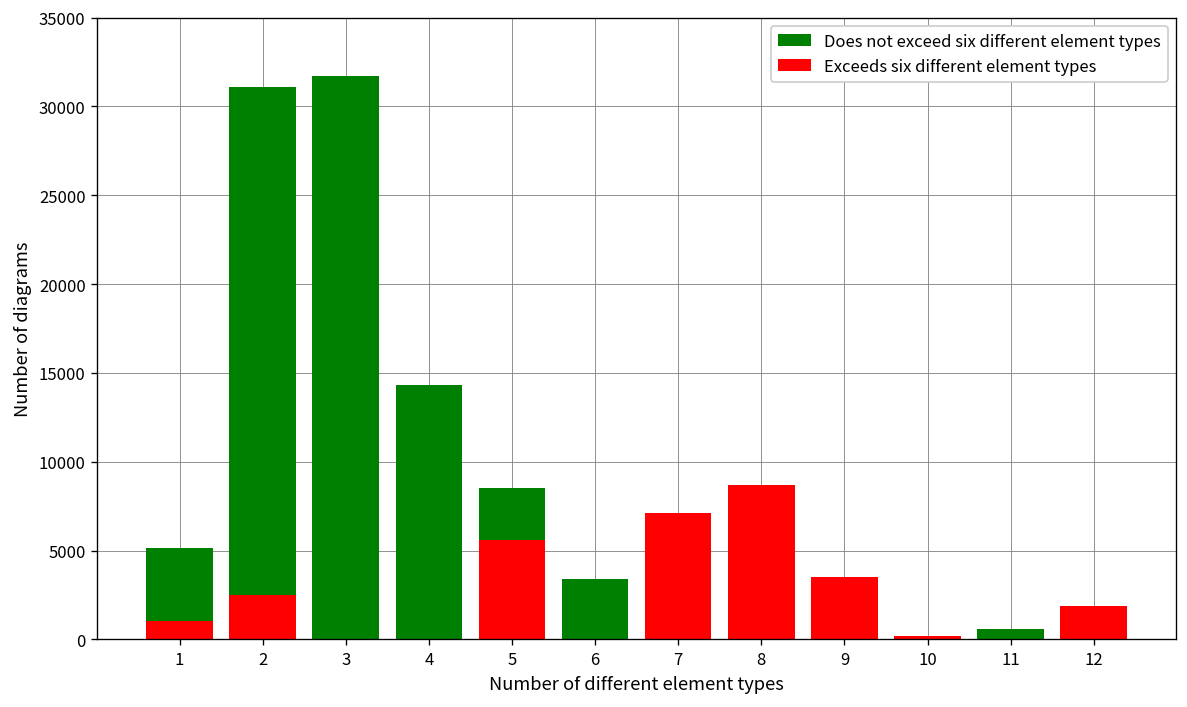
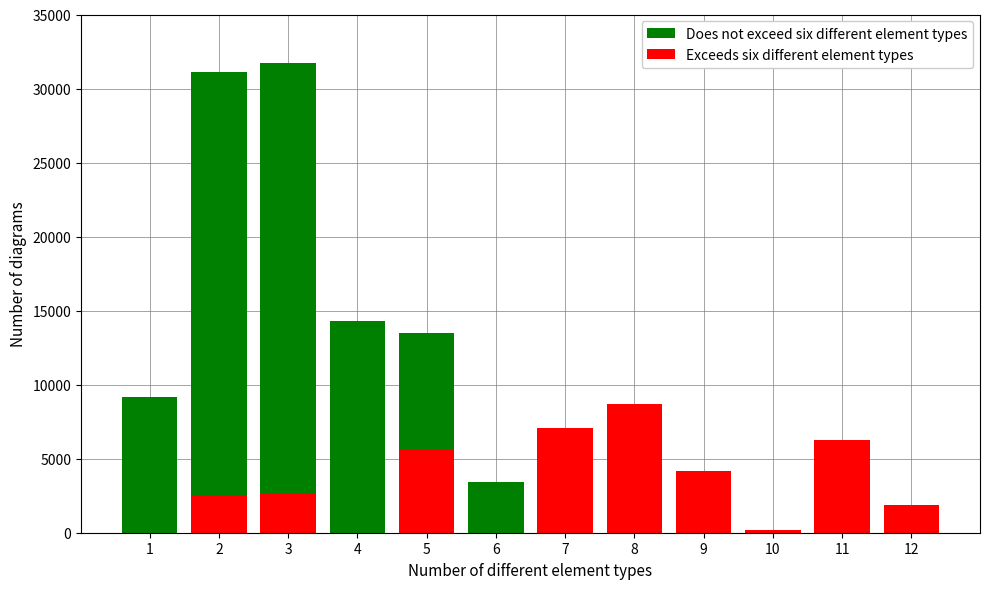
  {
    "Does not exceed six different element types": {
-     "1": 5100,
+     "1": 9200,
      "2": 31100,
      "3": 31700,
      "4": 14300,
-     "5": 8500,
+     "5": 13500,
      "6": 3400,
      "8": 0,
      "9": 0,
      "10": 0,
-     "11": 600
+     "11": 0
    },
    "Exceeds six different element types": {
-     "1": 1100,
-     "3": 0,
+     "1": 0,
+     "3": 2600,
      "4": 0,
      "6": 0,
      "7": 7100,
      "8": 8700,
-     "9": 3500,
+     "9": 4100,
      "10": 200,
-     "11": 0,
+     "11": 6300,
      "12": 1900
    }
  }
